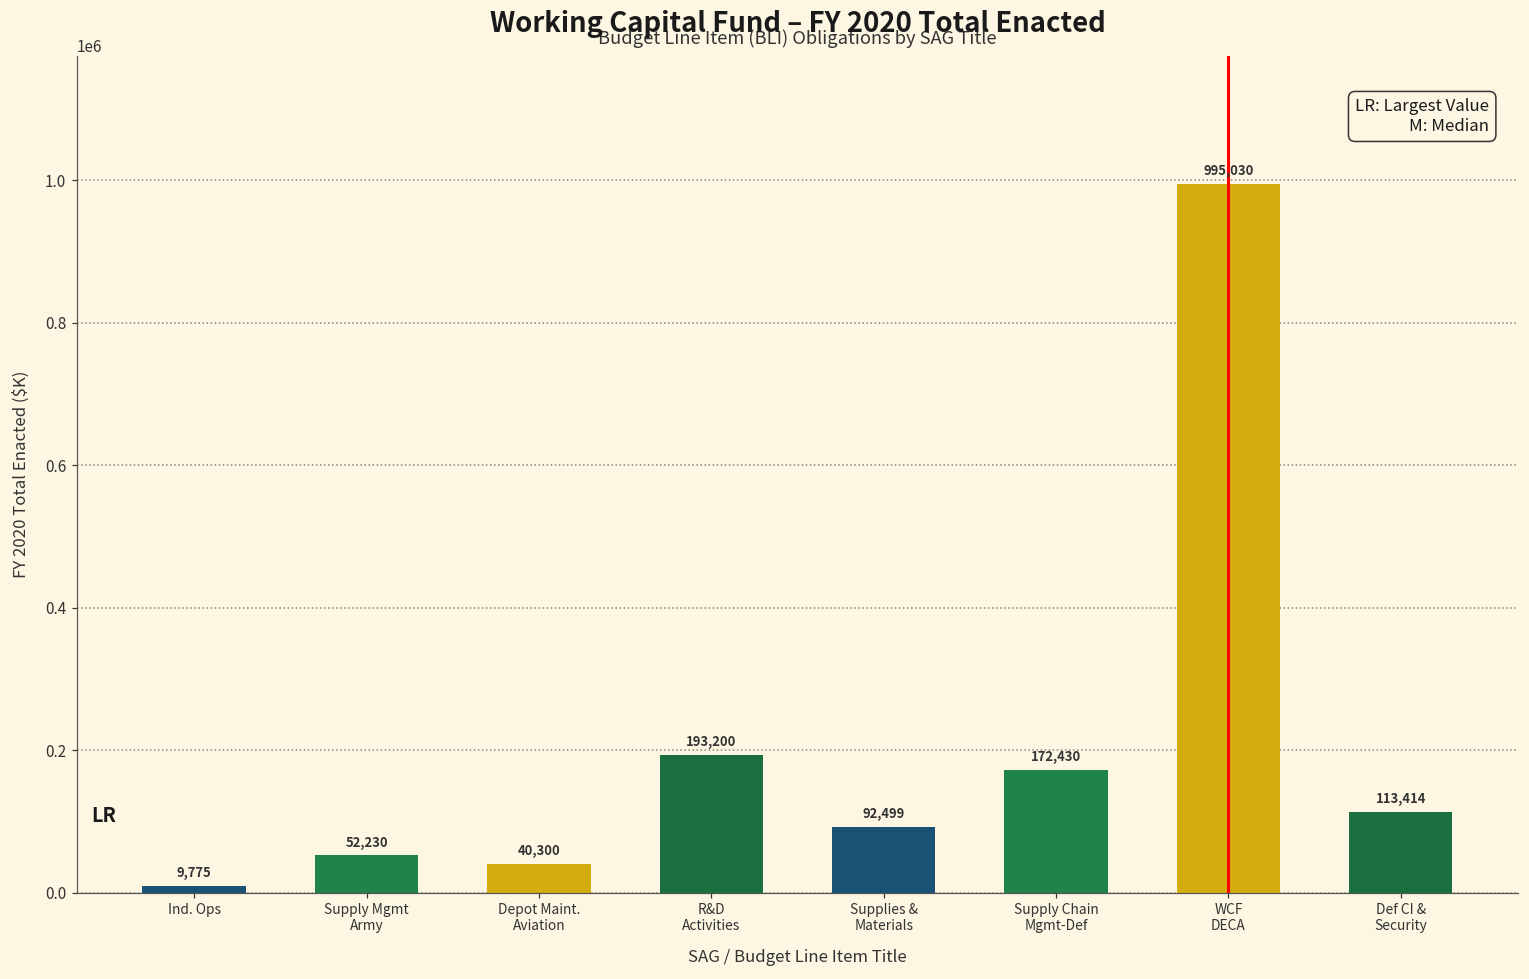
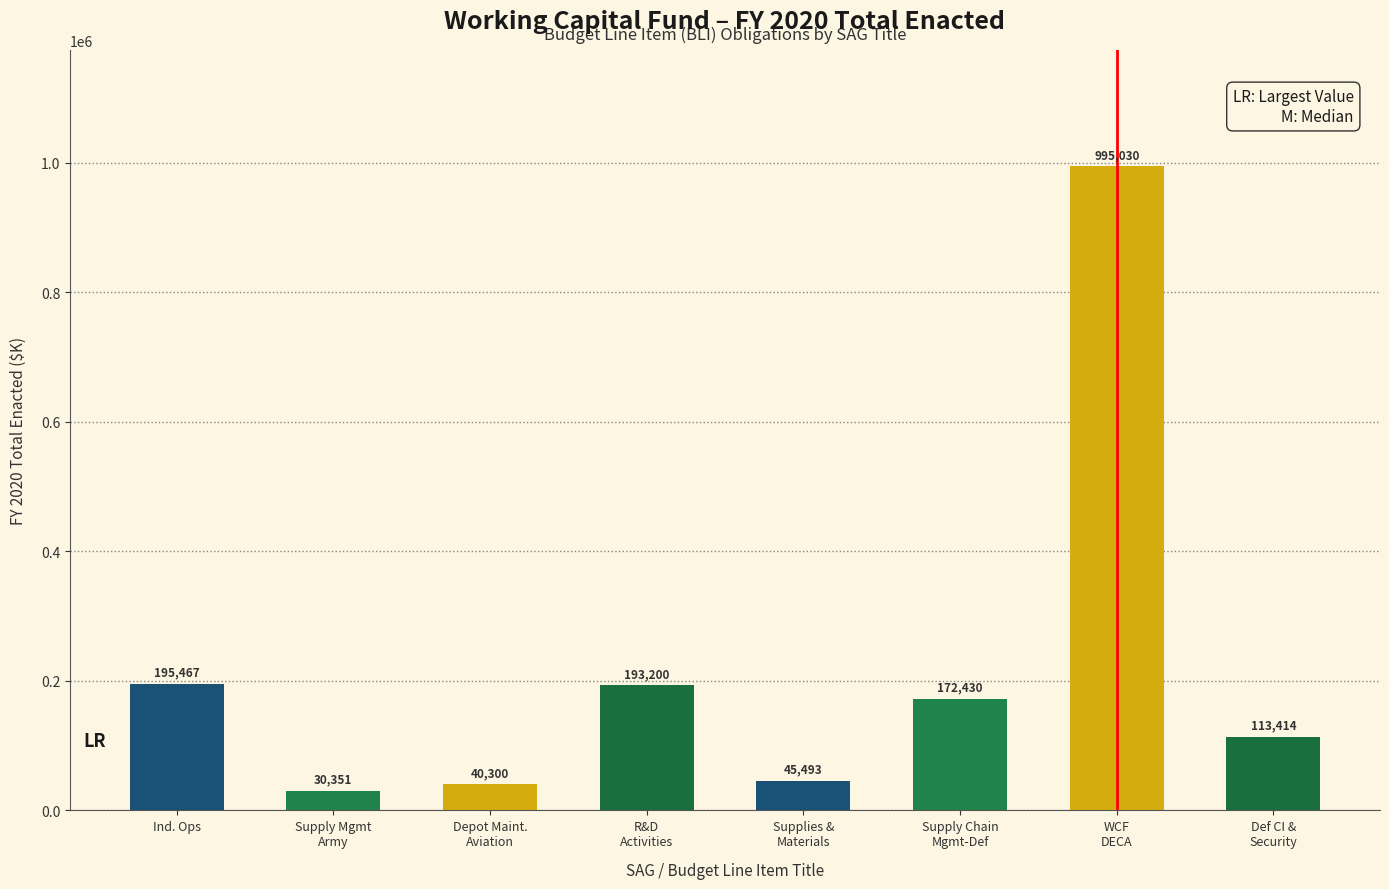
  {
-   "Ind. Ops": "9,775",
-   "Supply Mgmt Army": "52,230",
+   "Ind. Ops": "195,467",
+   "Supply Mgmt Army": "30,351",
    "Depot Maint. Aviation": "40,300",
    "R&D Activities": "193,200",
-   "Supplies & Materials": "92,499",
+   "Supplies & Materials": "45,493",
    "Supply Chain Mgmt-Def": "172,430",
    "WCF DECA": "995,030",
    "Def CI & Security": "113,414"
  }
